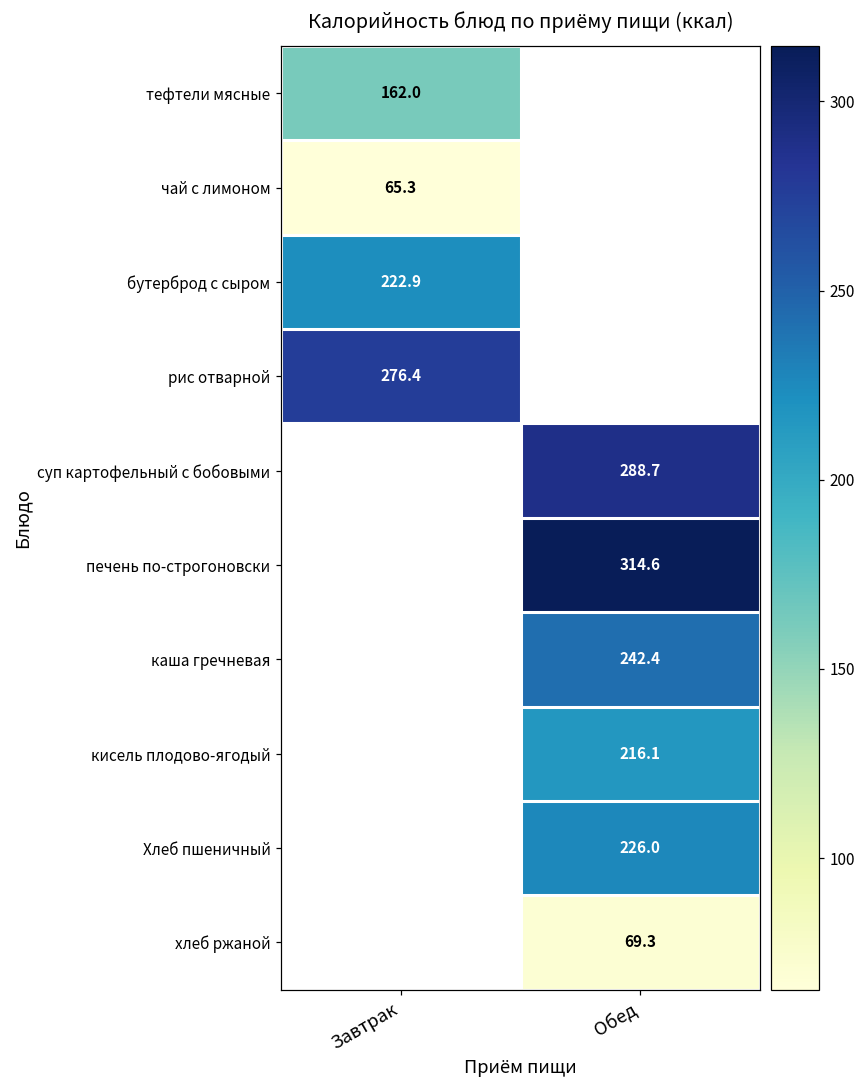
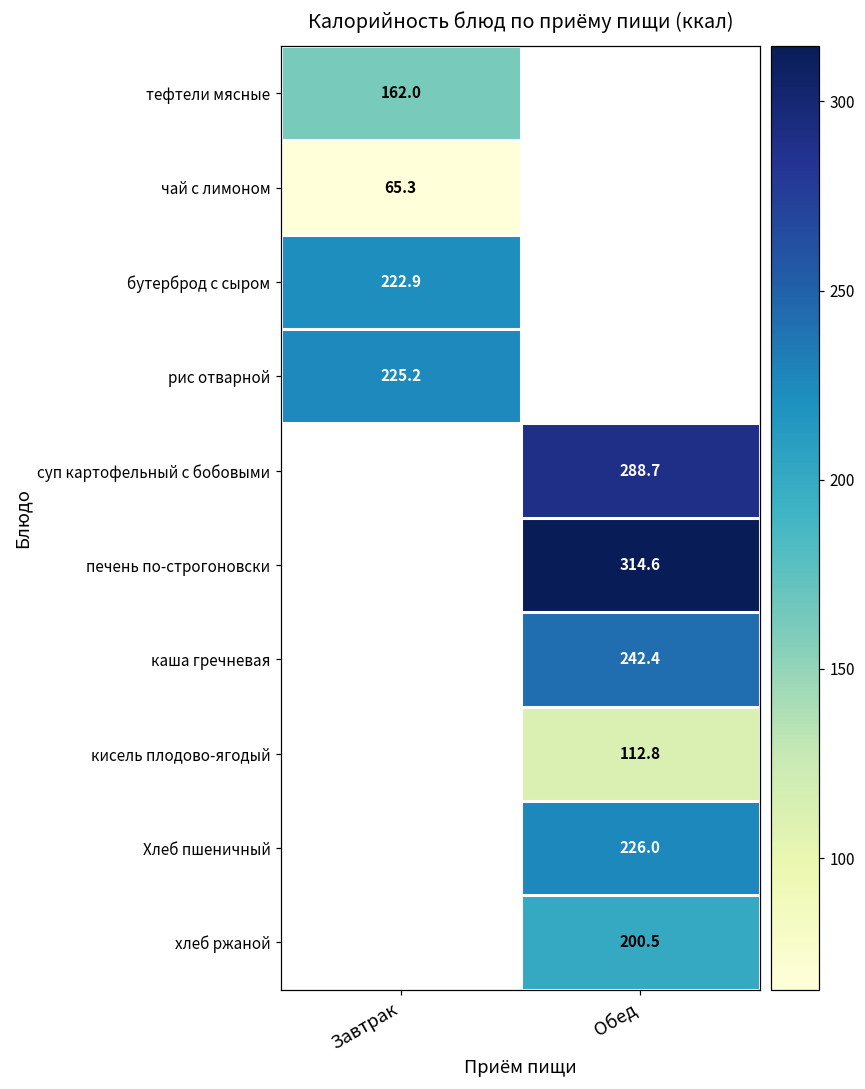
  {
    "тефтели мясные": {
      "Завтрак": 162.0
    },
    "чай с лимоном": {
      "Завтрак": 65.3
    },
    "бутерброд с сыром": {
      "Завтрак": 222.9
    },
    "рис отварной": {
-     "Завтрак": 276.4
+     "Завтрак": 225.2
    },
    "суп картофельный с бобовыми": {
      "Обед": 288.7
    },
    "печень по-строгоновски": {
      "Обед": 314.6
    },
    "каша гречневая": {
      "Обед": 242.4
    },
    "кисель плодово-ягодый": {
-     "Обед": 216.1
+     "Обед": 112.8
    },
    "Хлеб пшеничный": {
      "Обед": 226.0
    },
    "хлеб ржаной": {
-     "Обед": 69.3
+     "Обед": 200.5
    }
  }
